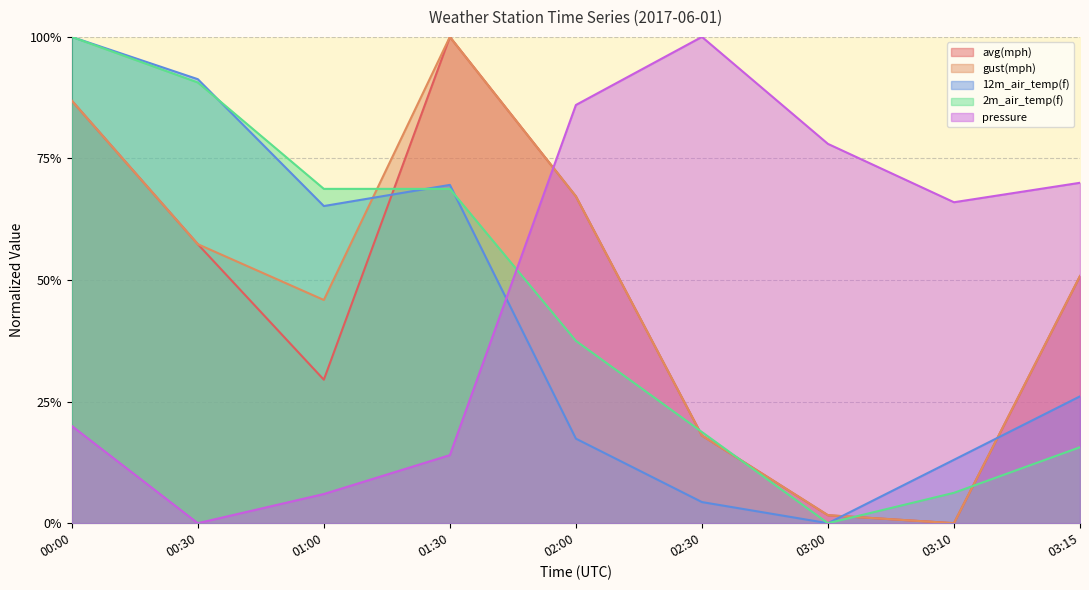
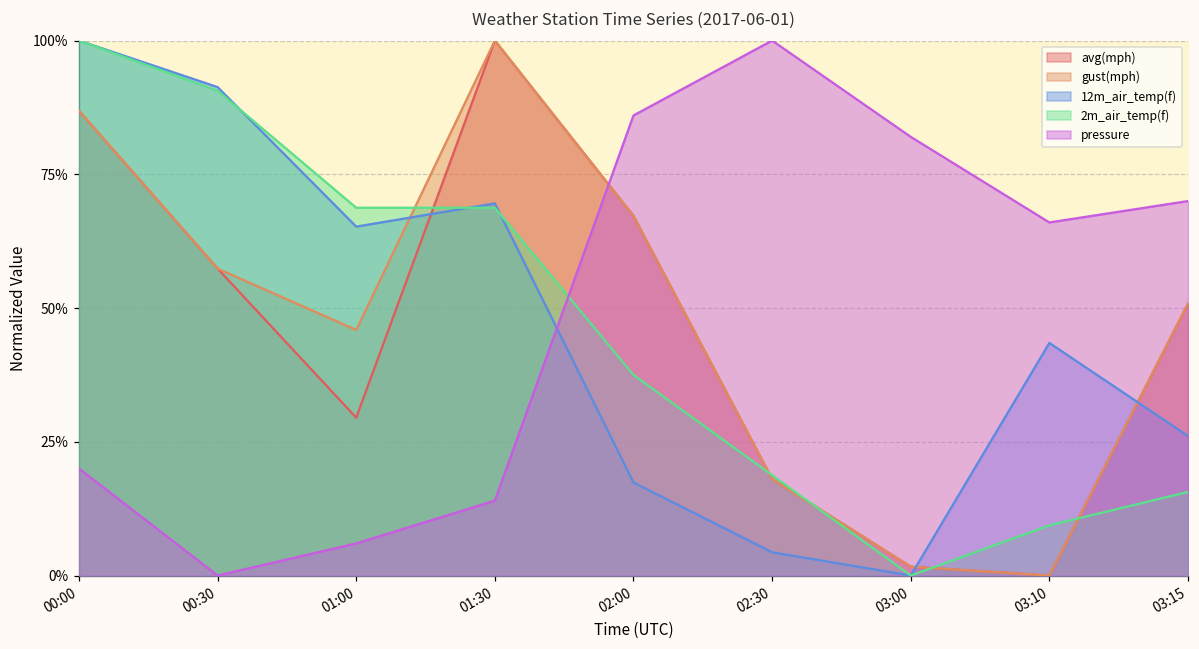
  {
    "12m_air_temp(f)": {
      "00:30": "91%",
      "01:00": "65%",
      "01:30": "70%",
      "02:00": "17%",
      "02:30": "4%",
-     "03:10": "13%",
+     "03:10": "43%",
      "03:15": "26%"
    },
    "2m_air_temp(f)": {
      "00:30": "91%",
      "01:00": "69%",
      "01:30": "69%",
      "02:00": "38%",
      "02:30": "19%",
-     "03:10": "6%",
+     "03:10": "9%",
      "03:15": "16%"
    },
    "pressure": {
      "00:00": "20%",
      "00:30": "0%",
      "01:00": "6%",
      "01:30": "14%",
      "02:00": "86%",
      "02:30": "100%",
-     "03:00": "78%",
+     "03:00": "82%",
      "03:10": "66%",
      "03:15": "70%"
    }
  }
